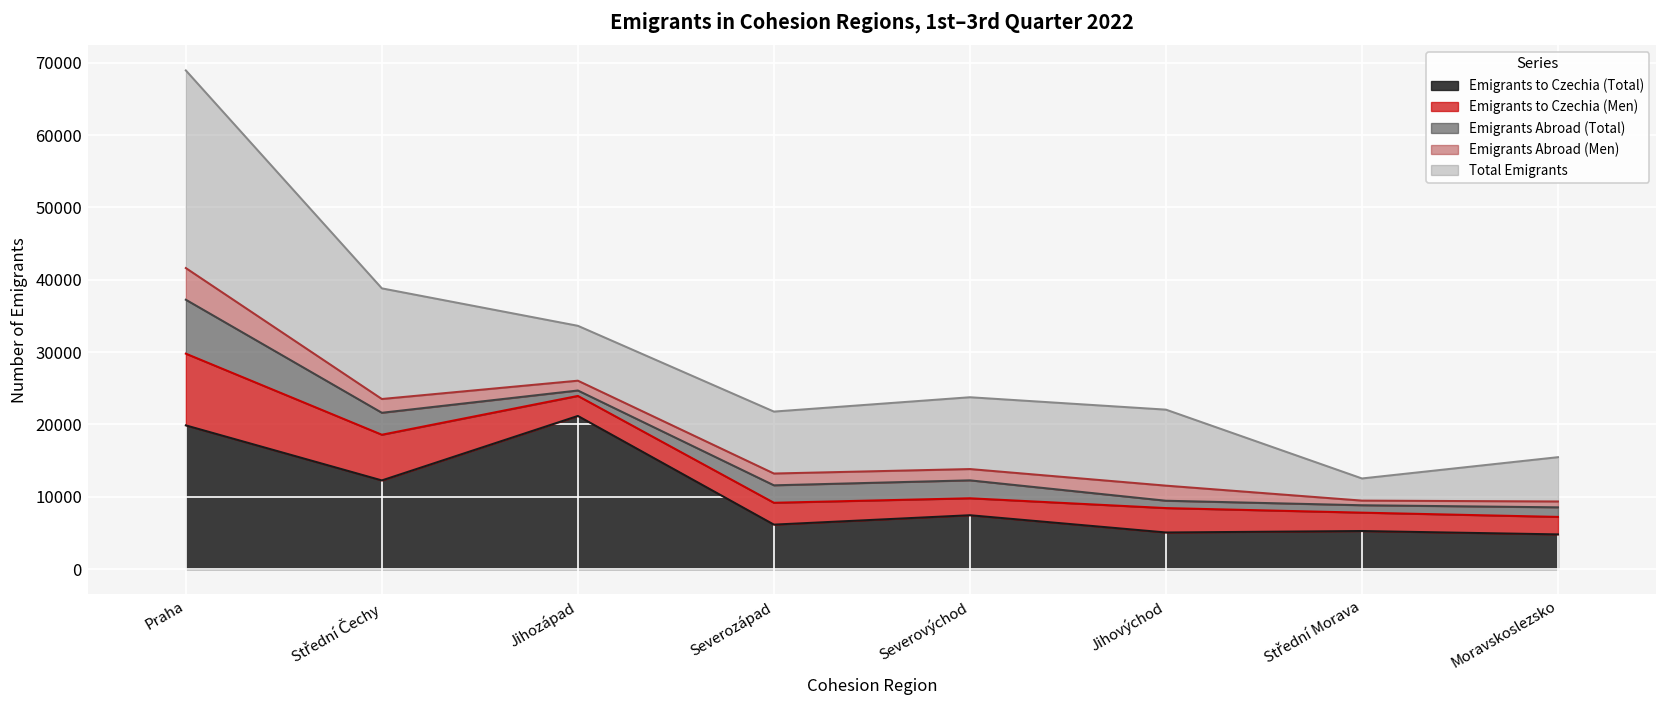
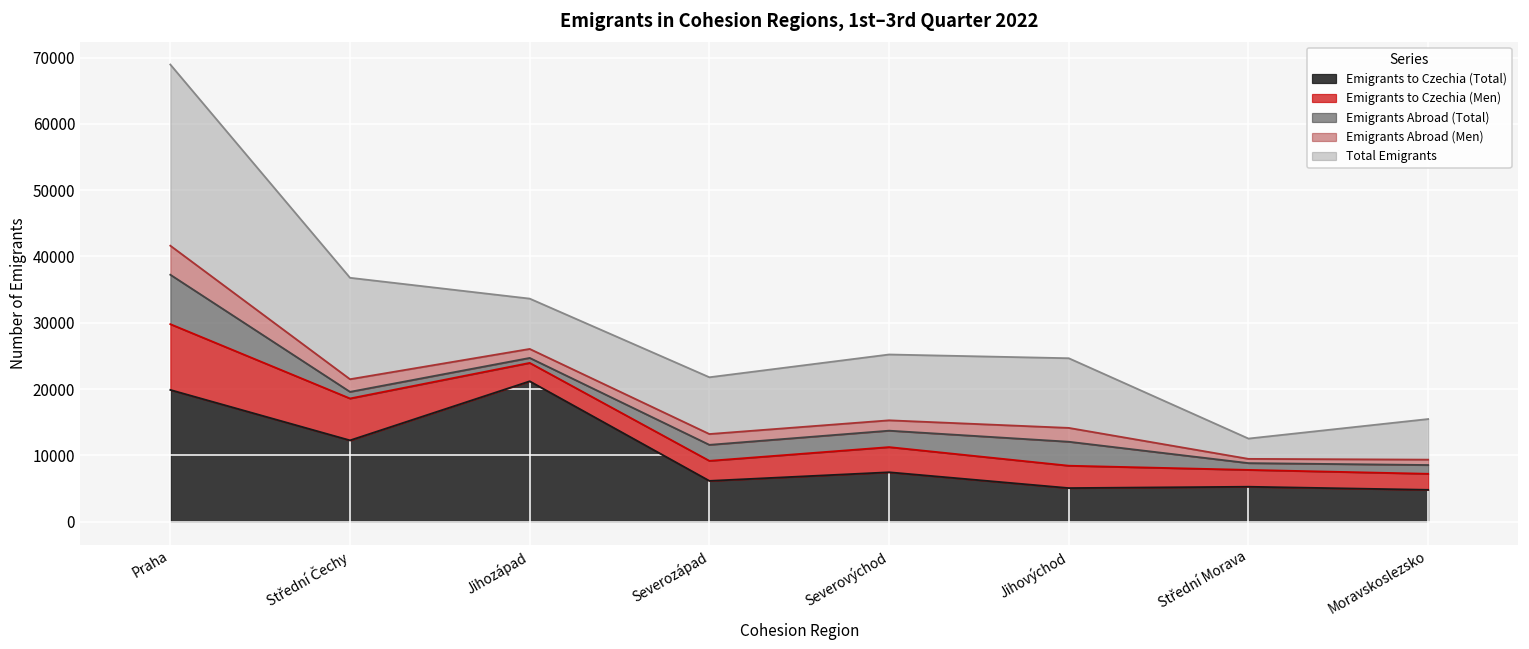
  {
    "Emigrants to Czechia (Total)": {
      "Praha": 20000,
      "Střední Čechy": 12000,
      "Jihozápad": 21000,
      "Severozápad": 6000,
      "Severovýchod": 7000,
      "Jihovýchod": 5000,
      "Střední Morava": 5000,
      "Moravskoslezsko": 5000
    },
    "Emigrants to Czechia (Men)": {
      "Praha": 10000,
      "Střední Čechy": 6000,
      "Jihozápad": 3000,
      "Severozápad": 3000,
-     "Severovýchod": 2000,
+     "Severovýchod": 4000,
      "Jihovýchod": 3000,
      "Střední Morava": 3000,
      "Moravskoslezsko": 2000
    },
    "Emigrants Abroad (Total)": {
      "Praha": 7000,
-     "Střední Čechy": 3000,
+     "Střední Čechy": 1000,
      "Jihozápad": 1000,
      "Severozápad": 2000,
      "Severovýchod": 2000,
-     "Jihovýchod": 1000,
+     "Jihovýchod": 4000,
      "Střední Morava": 1000,
      "Moravskoslezsko": 1000
    },
    "Emigrants Abroad (Men)": {
      "Praha": 4000,
      "Střední Čechy": 2000,
      "Jihozápad": 1000,
      "Severozápad": 2000,
      "Severovýchod": 2000,
      "Jihovýchod": 2000,
      "Střední Morava": 1000,
      "Moravskoslezsko": 1000
    },
    "Total Emigrants": {
      "Praha": 27000,
      "Střední Čechy": 15000,
      "Jihozápad": 8000,
      "Severozápad": 9000,
      "Severovýchod": 10000,
      "Jihovýchod": 11000,
      "Střední Morava": 3000,
      "Moravskoslezsko": 6000
    }
  }
